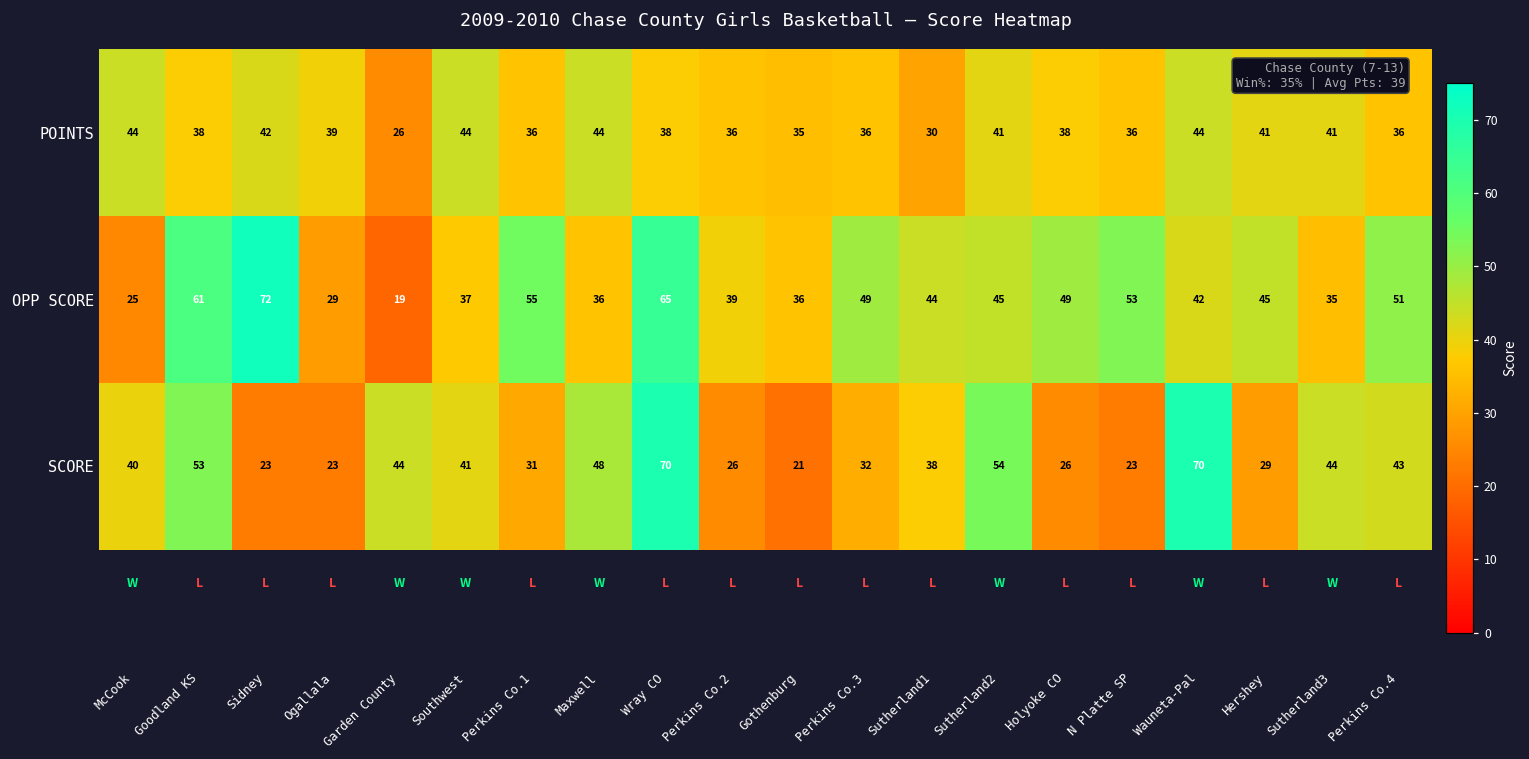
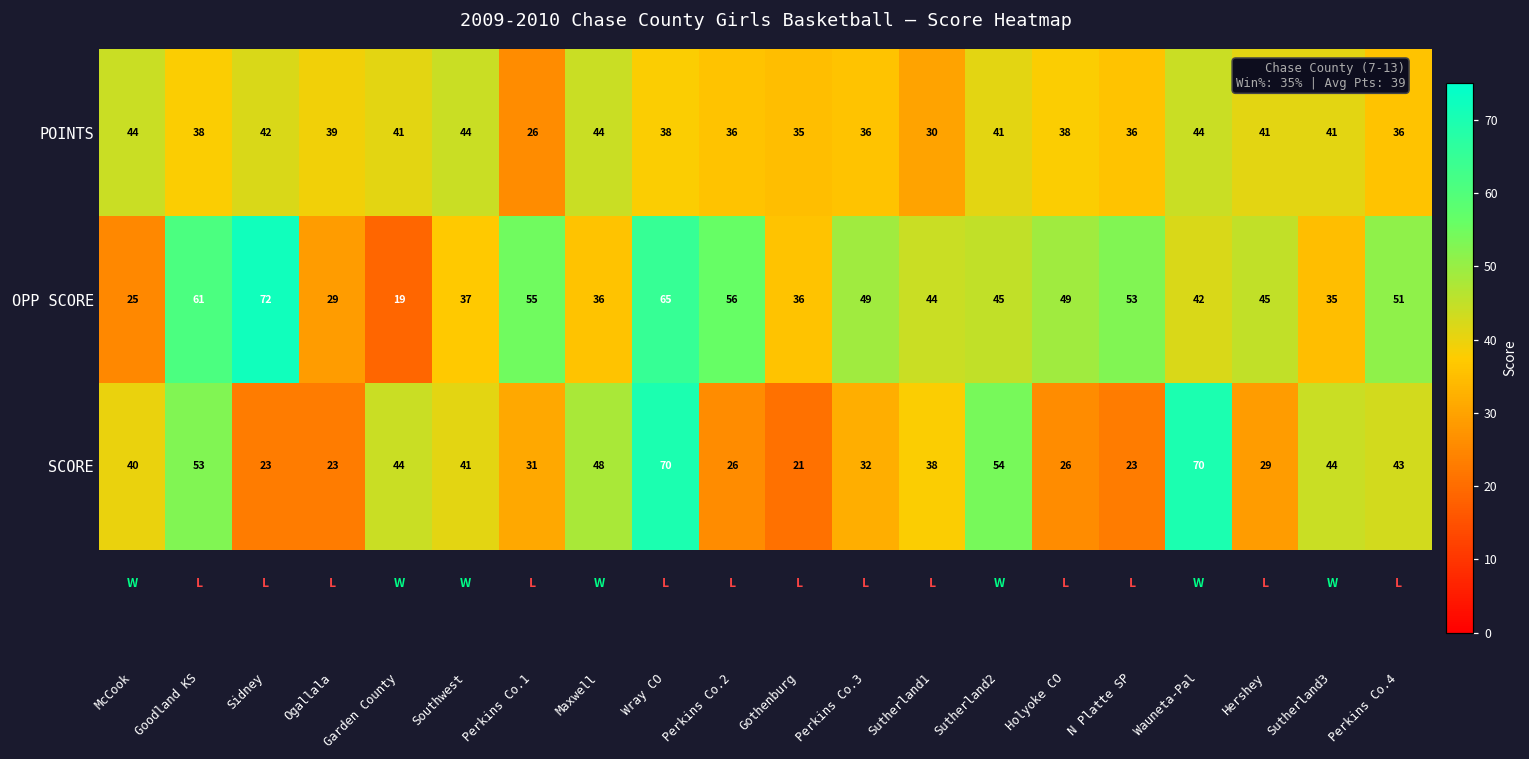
  {
    "POINTS": {
      "McCook": 44,
      "Goodland KS": 38,
      "Sidney": 42,
      "Ogallala": 39,
-     "Garden County": 26,
+     "Garden County": 41,
      "Southwest": 44,
-     "Perkins Co.1": 36,
+     "Perkins Co.1": 26,
      "Maxwell": 44,
      "Wray CO": 38,
      "Perkins Co.2": 36,
      "Gothenburg": 35,
      "Perkins Co.3": 36,
      "Sutherland1": 30,
      "Sutherland2": 41,
      "Holyoke CO": 38,
      "N Platte SP": 36,
      "Wauneta-Pal": 44,
      "Hershey": 41,
      "Sutherland3": 41,
      "Perkins Co.4": 36
    },
    "OPP SCORE": {
      "McCook": 25,
      "Goodland KS": 61,
      "Sidney": 72,
      "Ogallala": 29,
      "Garden County": 19,
      "Southwest": 37,
      "Perkins Co.1": 55,
      "Maxwell": 36,
      "Wray CO": 65,
-     "Perkins Co.2": 39,
+     "Perkins Co.2": 56,
      "Gothenburg": 36,
      "Perkins Co.3": 49,
      "Sutherland1": 44,
      "Sutherland2": 45,
      "Holyoke CO": 49,
      "N Platte SP": 53,
      "Wauneta-Pal": 42,
      "Hershey": 45,
      "Sutherland3": 35,
      "Perkins Co.4": 51
    },
    "SCORE": {
      "McCook": 40,
      "Goodland KS": 53,
      "Sidney": 23,
      "Ogallala": 23,
      "Garden County": 44,
      "Southwest": 41,
      "Perkins Co.1": 31,
      "Maxwell": 48,
      "Wray CO": 70,
      "Perkins Co.2": 26,
      "Gothenburg": 21,
      "Perkins Co.3": 32,
      "Sutherland1": 38,
      "Sutherland2": 54,
      "Holyoke CO": 26,
      "N Platte SP": 23,
      "Wauneta-Pal": 70,
      "Hershey": 29,
      "Sutherland3": 44,
      "Perkins Co.4": 43
    }
  }
